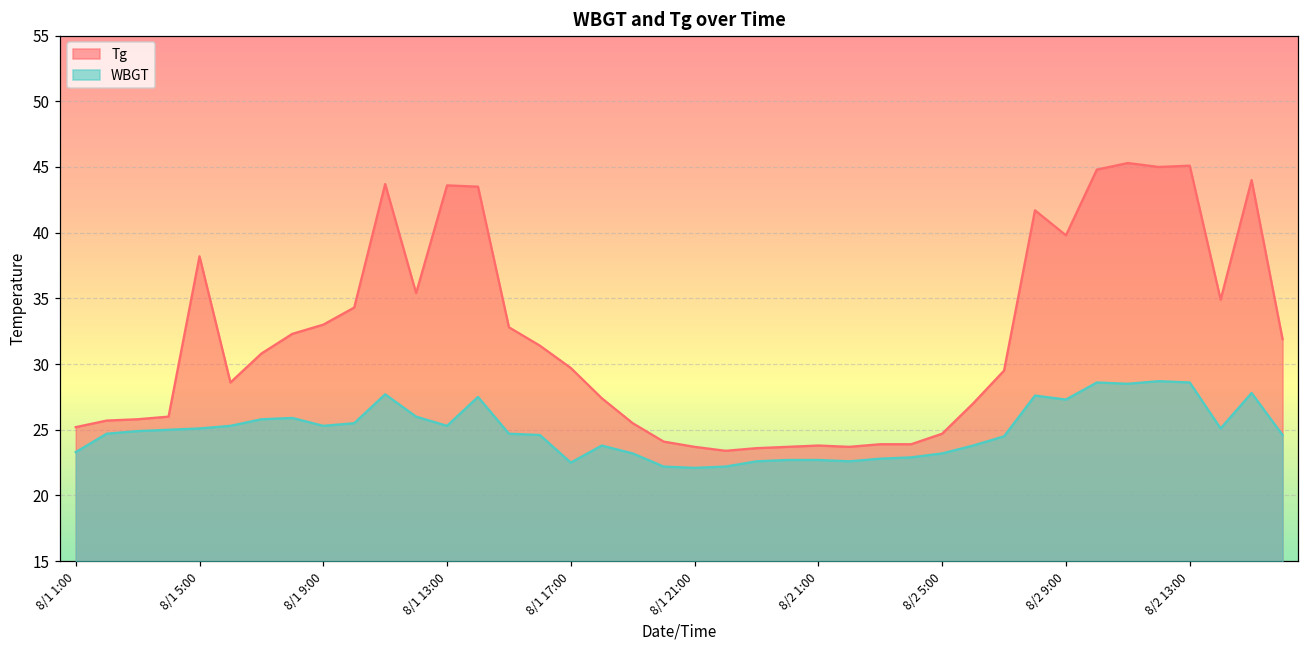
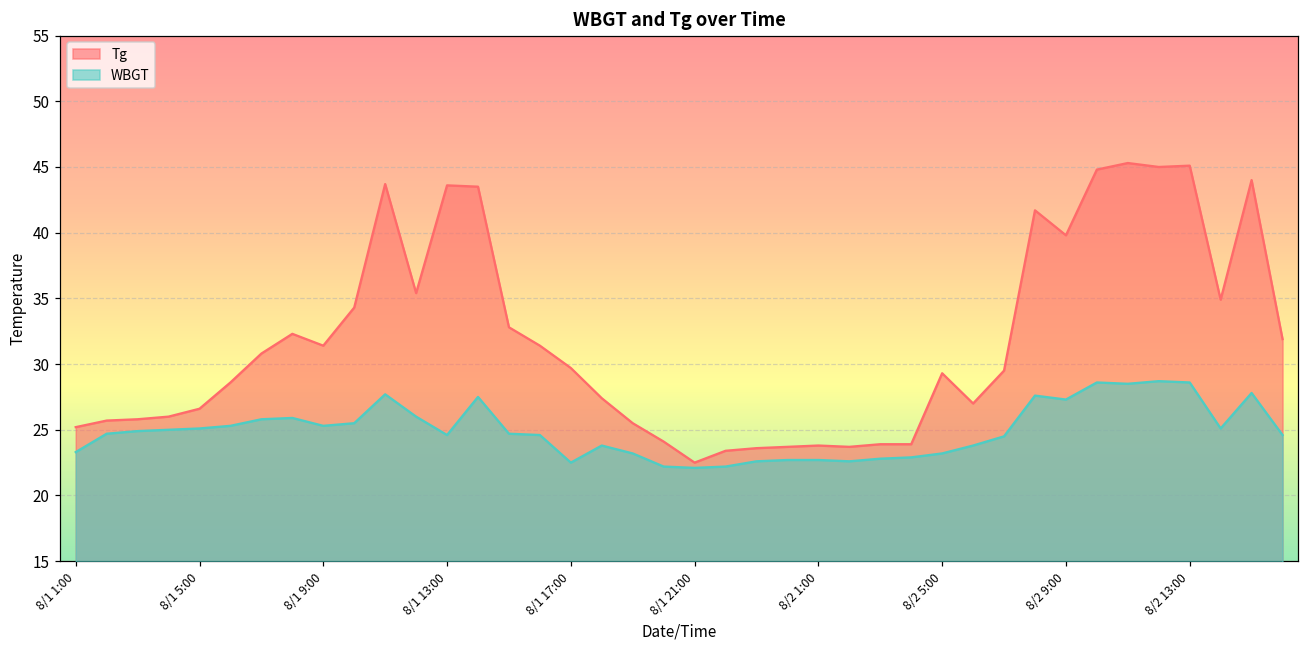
  {
    "Tg": {
      "8/1 1:00": 25.2,
-     "8/1 5:00": 38.2,
-     "8/1 9:00": 33.0,
+     "8/1 5:00": 26.6,
+     "8/1 9:00": 31.4,
      "8/1 13:00": 43.6,
      "8/1 17:00": 29.7,
-     "8/1 21:00": 23.7,
+     "8/1 21:00": 22.5,
      "8/2 1:00": 23.8,
-     "8/2 5:00": 24.7,
+     "8/2 5:00": 29.3,
      "8/2 9:00": 39.8,
      "8/2 13:00": 45.1
    },
    "WBGT": {
      "8/1 1:00": 23.3,
      "8/1 5:00": 25.1,
      "8/1 9:00": 25.3,
-     "8/1 13:00": 25.3,
+     "8/1 13:00": 24.6,
      "8/1 17:00": 22.5,
      "8/1 21:00": 22.1,
      "8/2 1:00": 22.7,
      "8/2 5:00": 23.2,
      "8/2 9:00": 27.3,
      "8/2 13:00": 28.6
    }
  }
